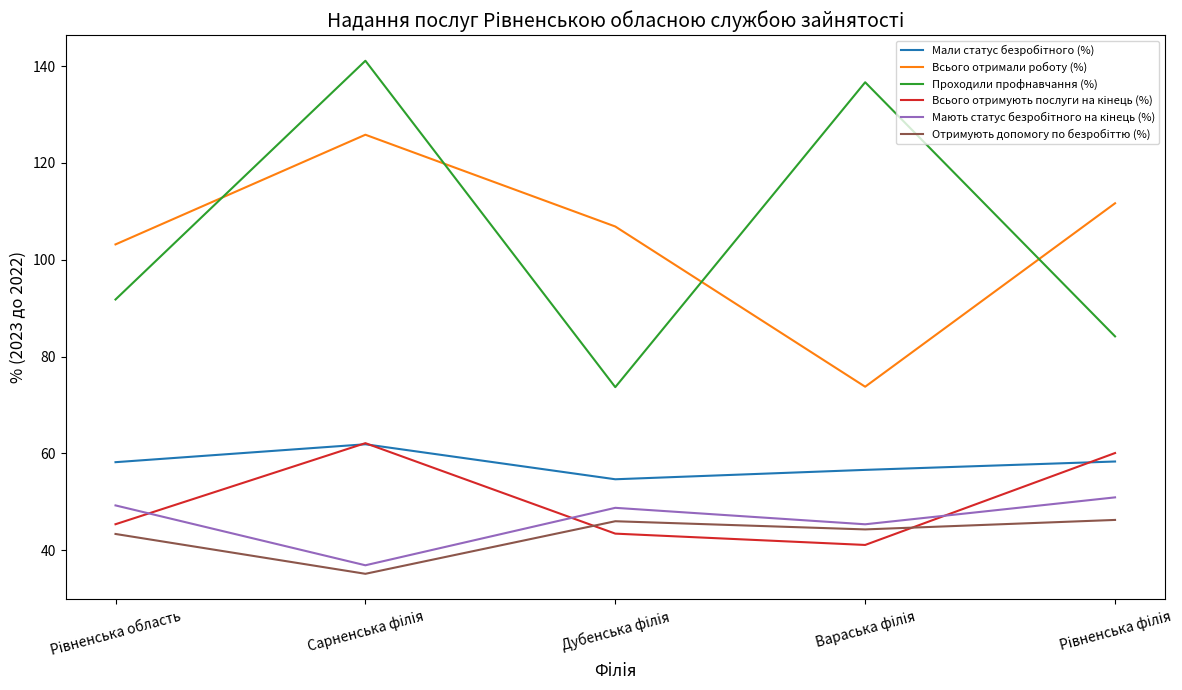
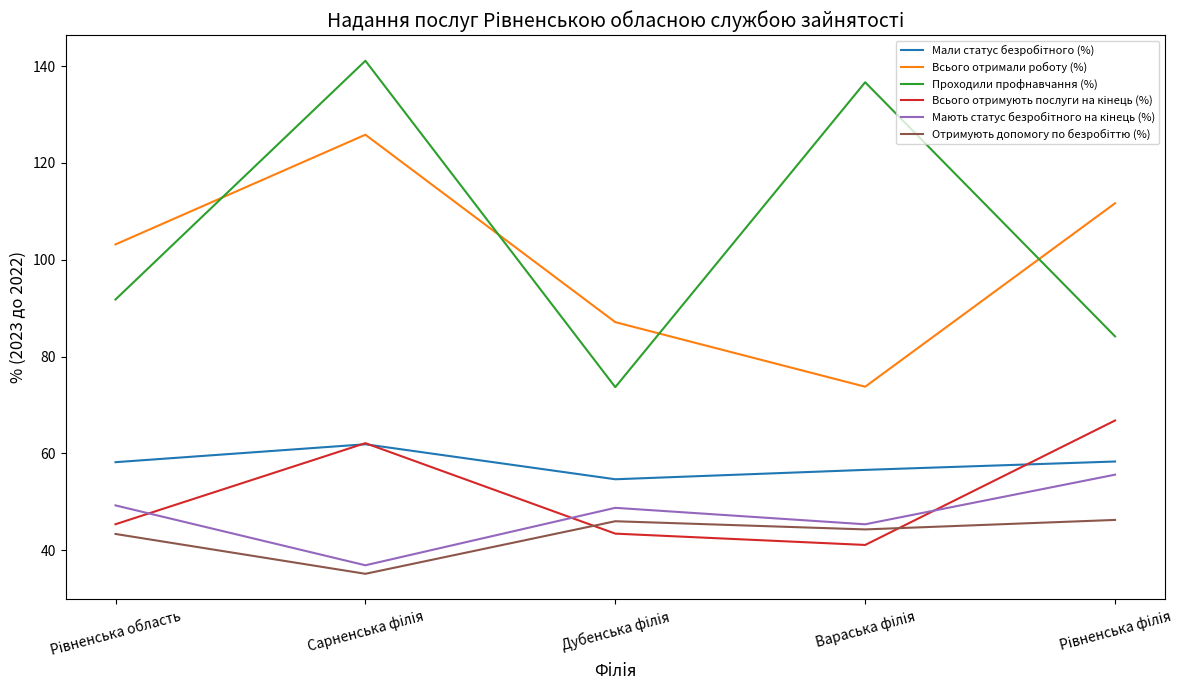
  {
    "Мали статус безробітного (%)": {
      "Рівненська область": 58,
      "Дубенська філія": 55,
      "Вараська філія": 57,
      "Рівненська філія": 58
    },
    "Всього отримали роботу (%)": {
      "Рівненська область": 103,
      "Сарненська філія": 126,
-     "Дубенська філія": 107,
+     "Дубенська філія": 87,
      "Вараська філія": 74,
      "Рівненська філія": 112
    },
    "Проходили профнавчання (%)": {
      "Рівненська область": 92,
      "Сарненська філія": 141,
      "Дубенська філія": 74,
      "Вараська філія": 137,
      "Рівненська філія": 84
    },
    "Всього отримують послуги на кінець (%)": {
      "Рівненська область": 45,
      "Дубенська філія": 43,
      "Вараська філія": 41,
-     "Рівненська філія": 60
+     "Рівненська філія": 67
    },
    "Мають статус безробітного на кінець (%)": {
      "Рівненська область": 49,
      "Сарненська філія": 37,
      "Дубенська філія": 49,
      "Вараська філія": 45,
-     "Рівненська філія": 51
+     "Рівненська філія": 56
    },
    "Отримують допомогу по безробіттю (%)": {
      "Рівненська область": 43,
      "Сарненська філія": 35,
      "Дубенська філія": 46,
      "Вараська філія": 44,
      "Рівненська філія": 46
    }
  }
